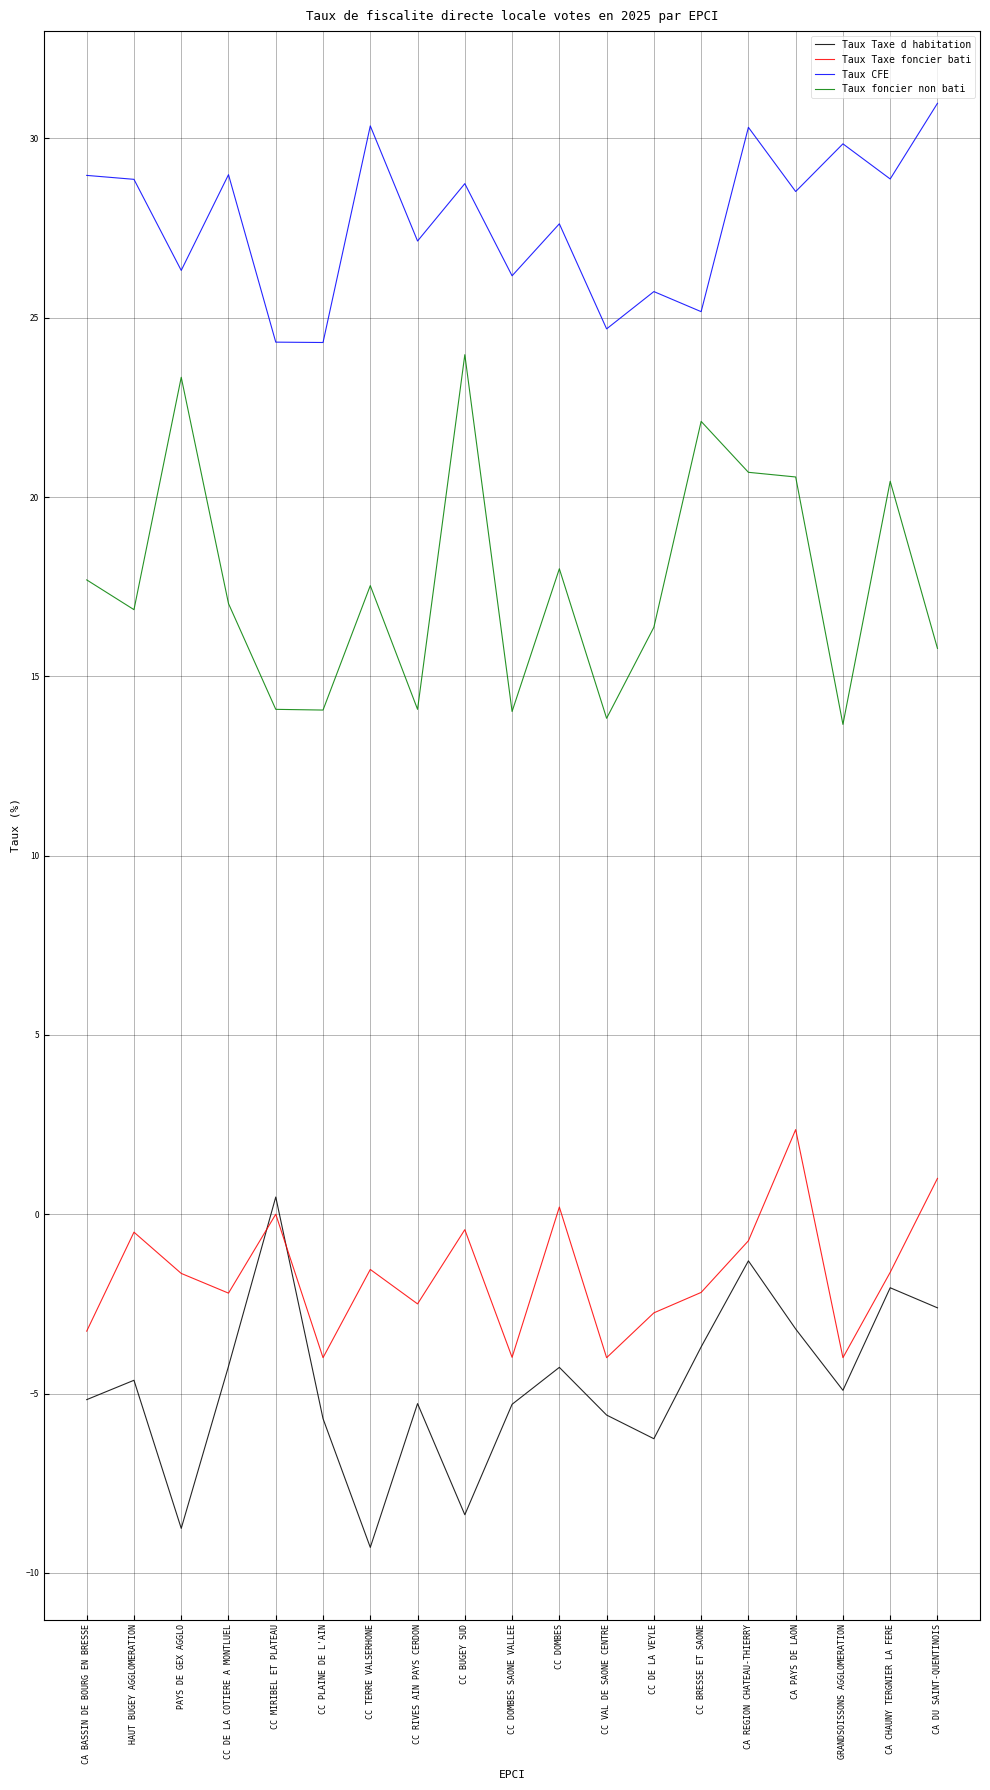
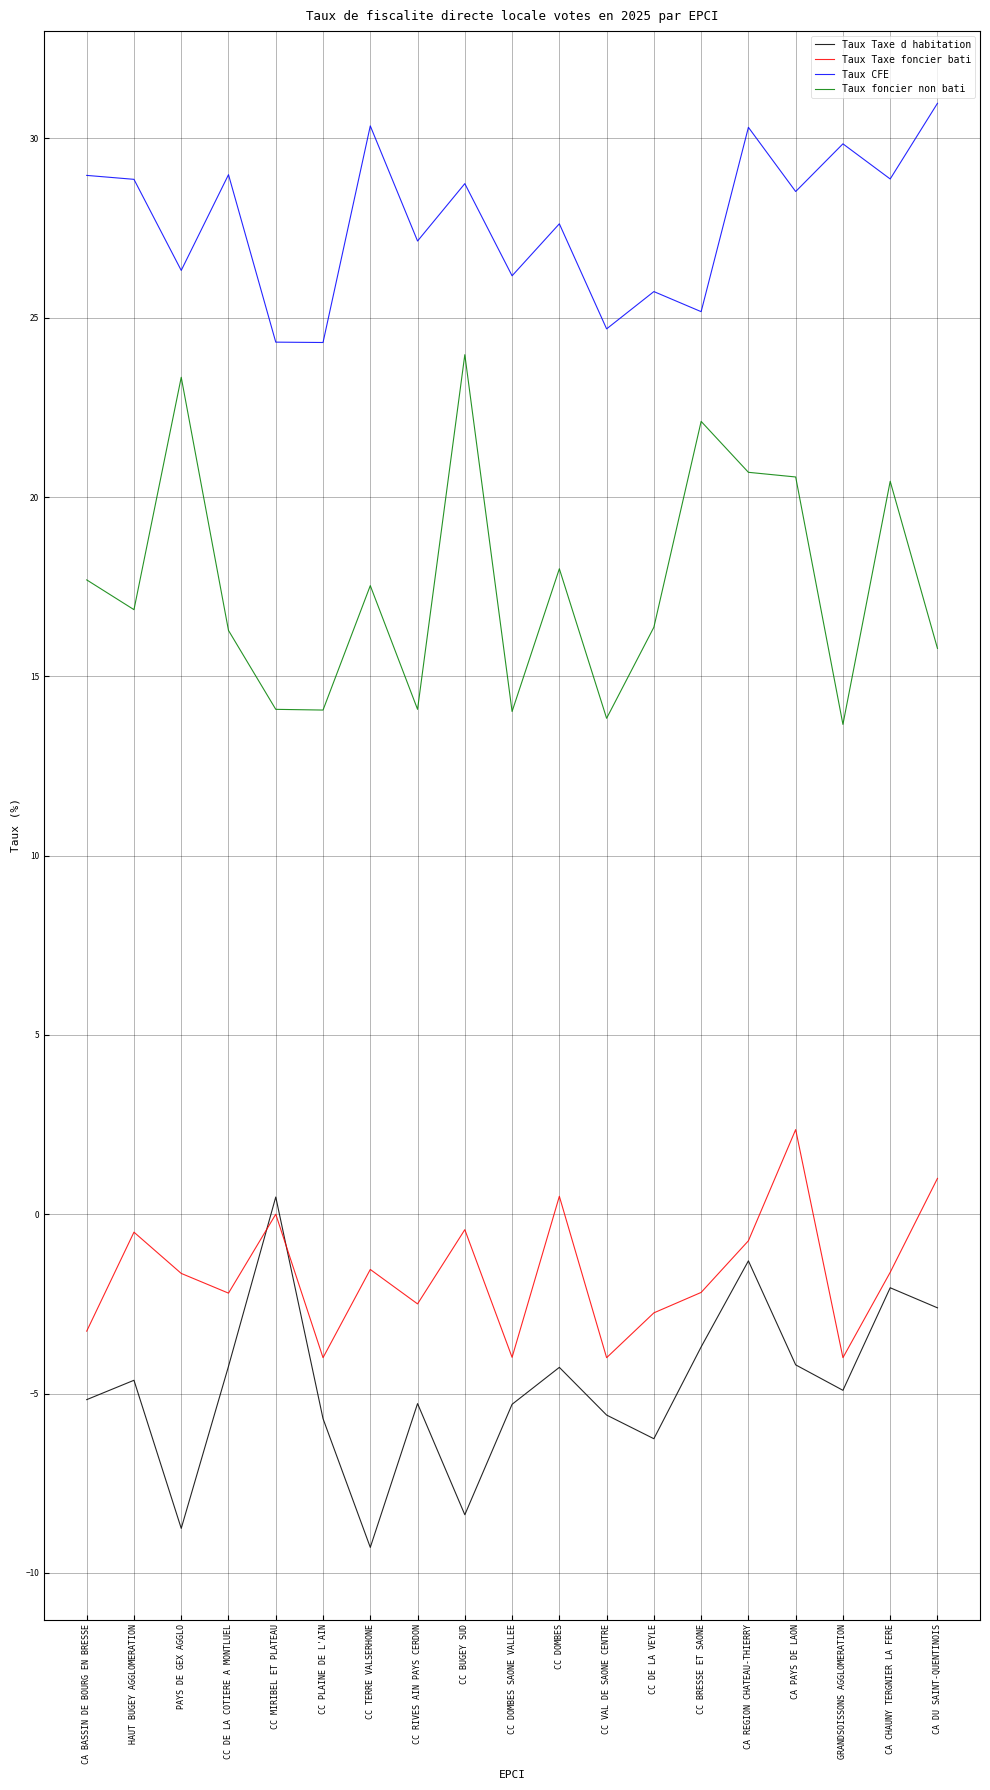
  {
    "Taux Taxe d habitation": {
      "CA BASSIN DE BOURG EN BRESSE": -5.2,
      "HAUT BUGEY AGGLOMERATION": -4.6,
      "PAYS DE GEX AGGLO": -8.8,
      "CC DE LA COTIERE A MONTLUEL": -4.2,
      "CC MIRIBEL ET PLATEAU": 0.5,
      "CC PLAINE DE L'AIN": -5.7,
      "CC TERRE VALSERHONE": -9.3,
      "CC RIVES AIN PAYS CERDON": -5.3,
      "CC BUGEY SUD": -8.4,
      "CC DOMBES SAONE VALLEE": -5.3,
      "CC DOMBES": -4.3,
      "CC VAL DE SAONE CENTRE": -5.6,
      "CC DE LA VEYLE": -6.3,
      "CC BRESSE ET SAONE": -3.7,
      "CA REGION CHATEAU-THIERRY": -1.3,
-     "CA PAYS DE LAON": -3.2,
+     "CA PAYS DE LAON": -4.2,
      "GRANDSOISSONS AGGLOMERATION": -4.9,
      "CA CHAUNY TERGNIER LA FERE": -2.1,
      "CA DU SAINT-QUENTINOIS": -2.6
    },
    "Taux Taxe foncier bati": {
      "CA BASSIN DE BOURG EN BRESSE": -3.3,
      "HAUT BUGEY AGGLOMERATION": -0.5,
      "PAYS DE GEX AGGLO": -1.7,
      "CC DE LA COTIERE A MONTLUEL": -2.2,
      "CC MIRIBEL ET PLATEAU": 0.0,
      "CC PLAINE DE L'AIN": -4.0,
      "CC TERRE VALSERHONE": -1.5,
      "CC RIVES AIN PAYS CERDON": -2.5,
      "CC BUGEY SUD": -0.4,
      "CC DOMBES SAONE VALLEE": -4.0,
-     "CC DOMBES": 0.2,
+     "CC DOMBES": 0.5,
      "CC VAL DE SAONE CENTRE": -4.0,
      "CC DE LA VEYLE": -2.8,
      "CC BRESSE ET SAONE": -2.2,
      "CA REGION CHATEAU-THIERRY": -0.7,
      "CA PAYS DE LAON": 2.4,
      "GRANDSOISSONS AGGLOMERATION": -4.0,
      "CA CHAUNY TERGNIER LA FERE": -1.6,
      "CA DU SAINT-QUENTINOIS": 1.0
    },
    "Taux CFE": {
      "CA BASSIN DE BOURG EN BRESSE": 29.0,
      "HAUT BUGEY AGGLOMERATION": 28.9,
      "PAYS DE GEX AGGLO": 26.3,
      "CC DE LA COTIERE A MONTLUEL": 29.0,
      "CC MIRIBEL ET PLATEAU": 24.3,
      "CC PLAINE DE L'AIN": 24.3,
      "CC TERRE VALSERHONE": 30.4,
      "CC RIVES AIN PAYS CERDON": 27.1,
      "CC BUGEY SUD": 28.7,
      "CC DOMBES SAONE VALLEE": 26.2,
      "CC DOMBES": 27.6,
      "CC VAL DE SAONE CENTRE": 24.7,
      "CC DE LA VEYLE": 25.7,
      "CC BRESSE ET SAONE": 25.2,
      "CA REGION CHATEAU-THIERRY": 30.3,
      "CA PAYS DE LAON": 28.5,
      "GRANDSOISSONS AGGLOMERATION": 29.9,
      "CA CHAUNY TERGNIER LA FERE": 28.9,
      "CA DU SAINT-QUENTINOIS": 31.0
    },
    "Taux foncier non bati": {
      "CA BASSIN DE BOURG EN BRESSE": 17.7,
      "HAUT BUGEY AGGLOMERATION": 16.9,
      "PAYS DE GEX AGGLO": 23.3,
-     "CC DE LA COTIERE A MONTLUEL": 17.0,
+     "CC DE LA COTIERE A MONTLUEL": 16.3,
      "CC MIRIBEL ET PLATEAU": 14.1,
      "CC PLAINE DE L'AIN": 14.1,
      "CC TERRE VALSERHONE": 17.5,
      "CC RIVES AIN PAYS CERDON": 14.1,
      "CC BUGEY SUD": 24.0,
      "CC DOMBES SAONE VALLEE": 14.0,
      "CC DOMBES": 18.0,
      "CC VAL DE SAONE CENTRE": 13.8,
      "CC DE LA VEYLE": 16.4,
      "CC BRESSE ET SAONE": 22.1,
      "CA REGION CHATEAU-THIERRY": 20.7,
      "CA PAYS DE LAON": 20.6,
      "GRANDSOISSONS AGGLOMERATION": 13.7,
      "CA CHAUNY TERGNIER LA FERE": 20.4,
      "CA DU SAINT-QUENTINOIS": 15.8
    }
  }
